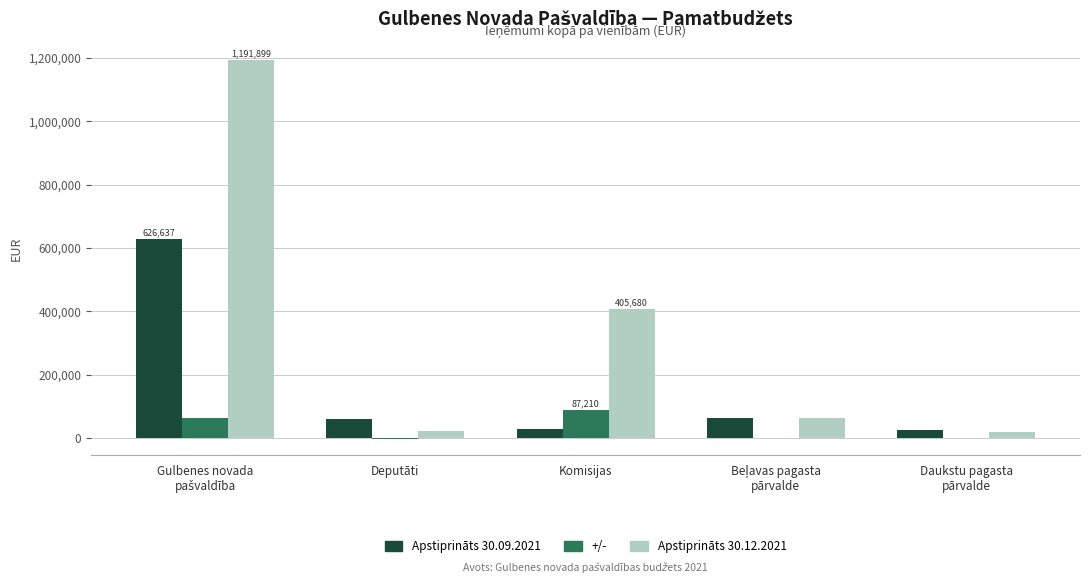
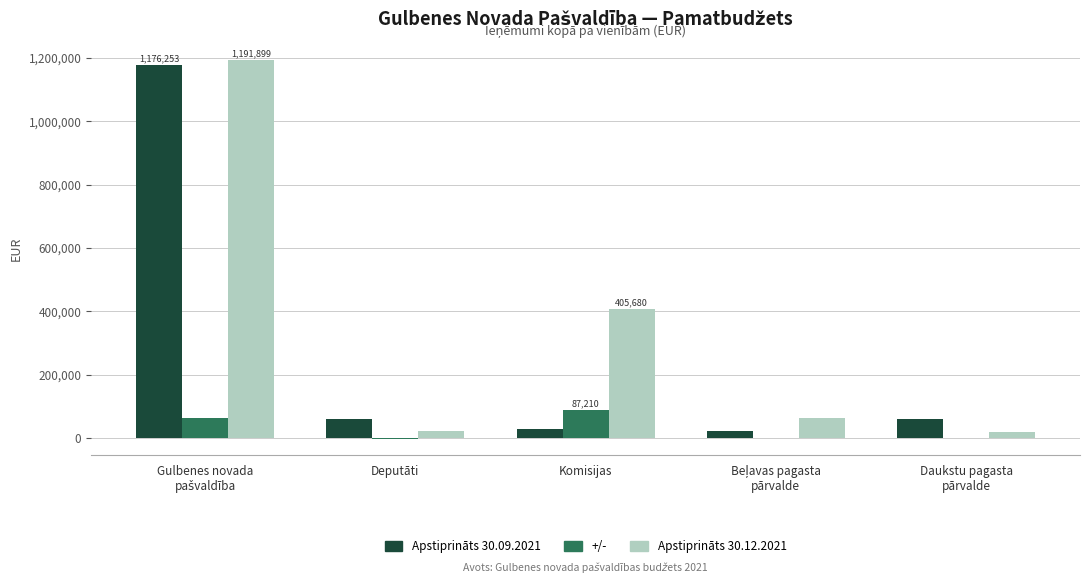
  {
    "Apstiprināts 30.09.2021": {
-     "Gulbenes novada pašvaldība": "626,637",
-     "Beļavas pagasta pārvalde": "60,000",
-     "Daukstu pagasta pārvalde": "20,000"
+     "Gulbenes novada pašvaldība": "1,176,253",
+     "Beļavas pagasta pārvalde": "20,000",
+     "Daukstu pagasta pārvalde": "60,000"
    },
    "+/-": {
      "Komisijas": "87,210"
    },
    "Apstiprināts 30.12.2021": {
      "Gulbenes novada pašvaldība": "1,191,899",
      "Komisijas": "405,680"
    }
  }
